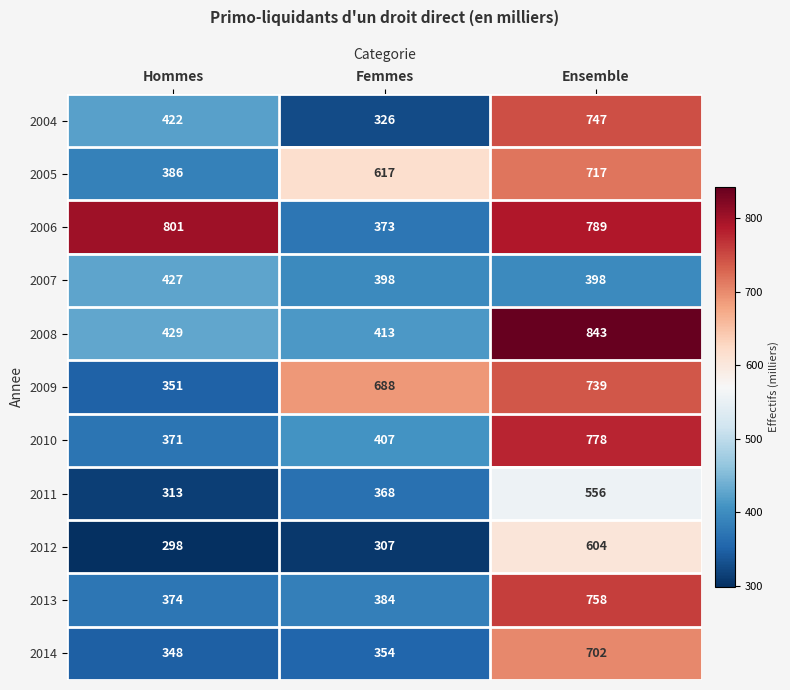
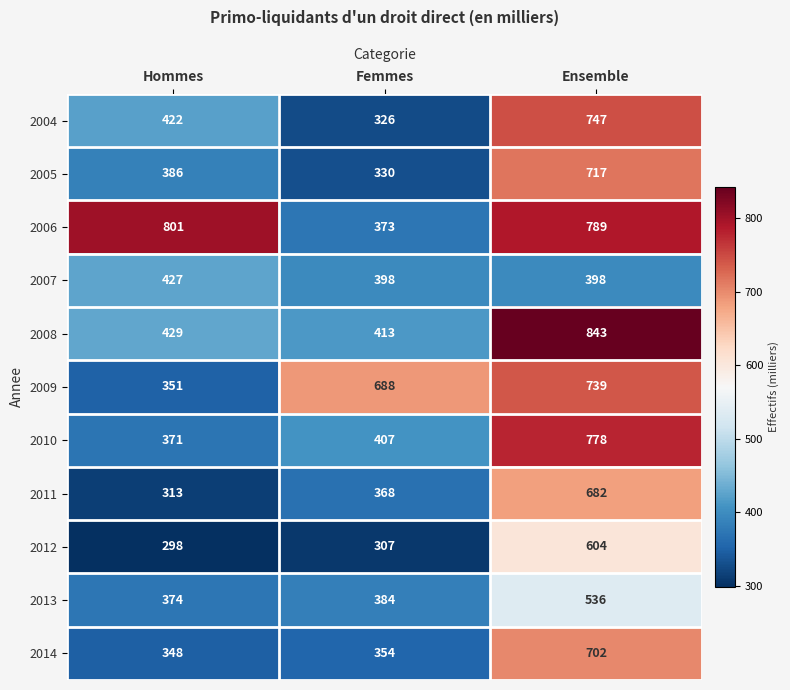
  {
    "2004": {
      "Hommes": 422,
      "Femmes": 326,
      "Ensemble": 747
    },
    "2005": {
      "Hommes": 386,
-     "Femmes": 617,
+     "Femmes": 330,
      "Ensemble": 717
    },
    "2006": {
      "Hommes": 801,
      "Femmes": 373,
      "Ensemble": 789
    },
    "2007": {
      "Hommes": 427,
      "Femmes": 398,
      "Ensemble": 398
    },
    "2008": {
      "Hommes": 429,
      "Femmes": 413,
      "Ensemble": 843
    },
    "2009": {
      "Hommes": 351,
      "Femmes": 688,
      "Ensemble": 739
    },
    "2010": {
      "Hommes": 371,
      "Femmes": 407,
      "Ensemble": 778
    },
    "2011": {
      "Hommes": 313,
      "Femmes": 368,
-     "Ensemble": 556
+     "Ensemble": 682
    },
    "2012": {
      "Hommes": 298,
      "Femmes": 307,
      "Ensemble": 604
    },
    "2013": {
      "Hommes": 374,
      "Femmes": 384,
-     "Ensemble": 758
+     "Ensemble": 536
    },
    "2014": {
      "Hommes": 348,
      "Femmes": 354,
      "Ensemble": 702
    }
  }
